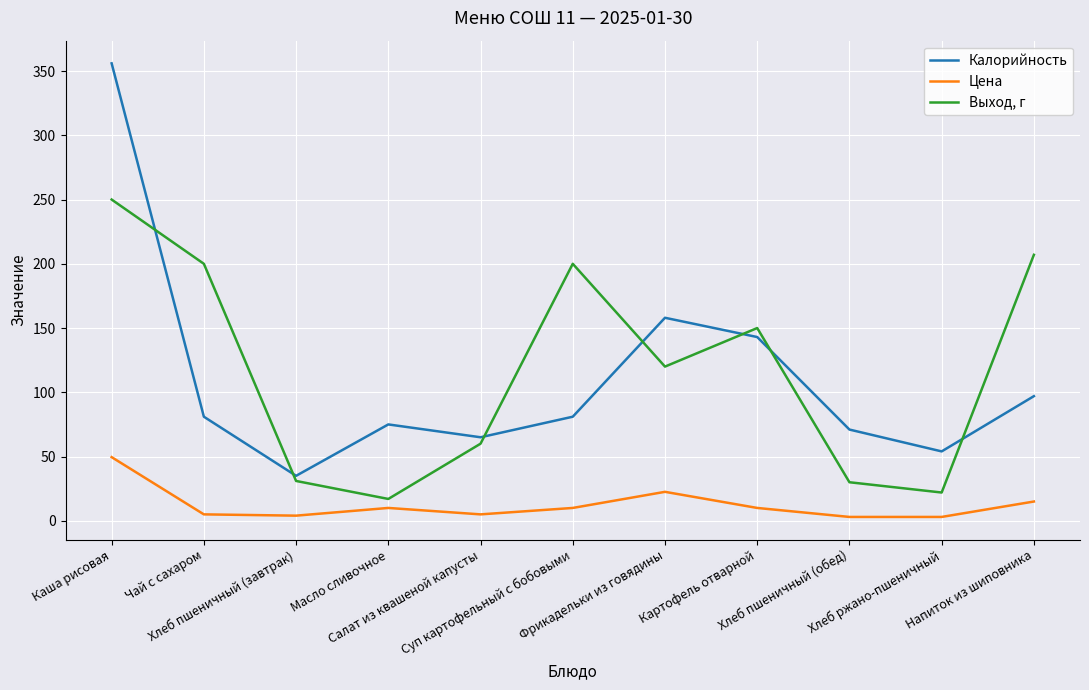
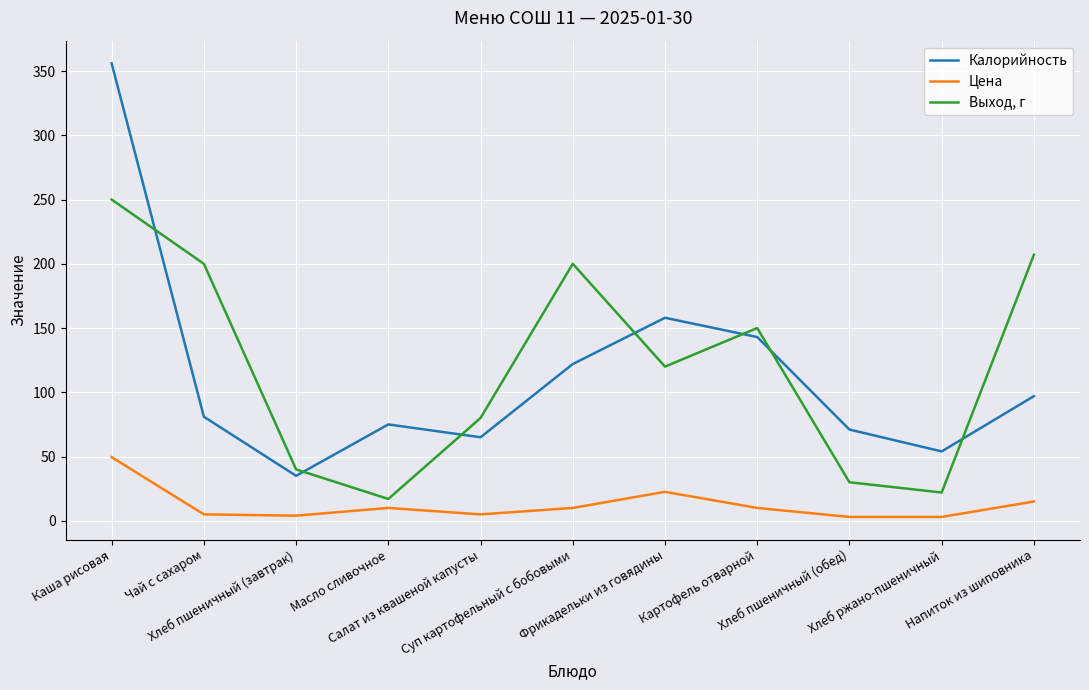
  {
    "Калорийность": {
      "Каша рисовая": 356,
      "Чай с сахаром": 81,
      "Хлеб пшеничный (завтрак)": 35,
      "Масло сливочное": 75,
      "Салат из квашеной капусты": 65,
-     "Суп картофельный с бобовыми": 81,
+     "Суп картофельный с бобовыми": 122,
      "Фрикадельки из говядины": 158,
      "Картофель отварной": 143,
      "Хлеб пшеничный (обед)": 71,
      "Хлеб ржано-пшеничный": 54,
      "Напиток из шиповника": 97
    },
    "Цена": {
      "Каша рисовая": 50,
      "Чай с сахаром": 5,
      "Хлеб пшеничный (завтрак)": 4,
      "Масло сливочное": 10,
      "Салат из квашеной капусты": 5,
      "Суп картофельный с бобовыми": 10,
      "Фрикадельки из говядины": 23,
      "Картофель отварной": 10,
      "Хлеб пшеничный (обед)": 3,
      "Хлеб ржано-пшеничный": 3,
      "Напиток из шиповника": 15
    },
    "Выход, г": {
      "Каша рисовая": 250,
      "Чай с сахаром": 200,
-     "Хлеб пшеничный (завтрак)": 31,
+     "Хлеб пшеничный (завтрак)": 40,
      "Масло сливочное": 17,
-     "Салат из квашеной капусты": 60,
+     "Салат из квашеной капусты": 80,
      "Суп картофельный с бобовыми": 200,
      "Фрикадельки из говядины": 120,
      "Картофель отварной": 150,
      "Хлеб пшеничный (обед)": 30,
      "Хлеб ржано-пшеничный": 22,
      "Напиток из шиповника": 207
    }
  }
